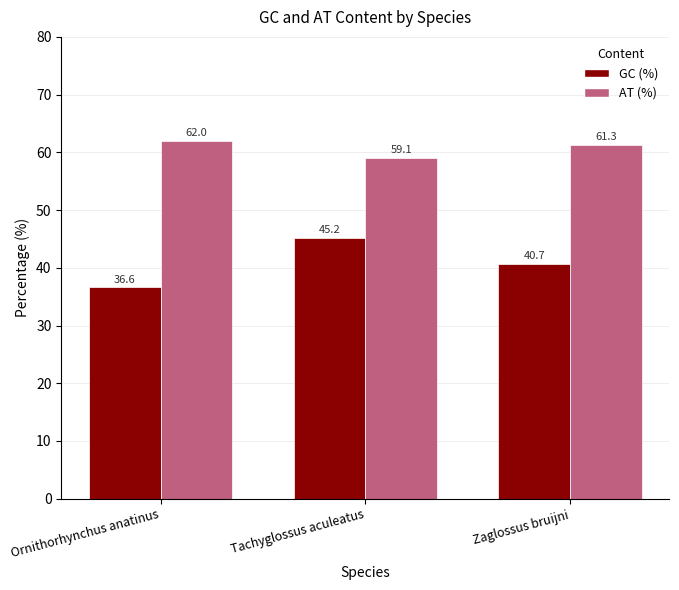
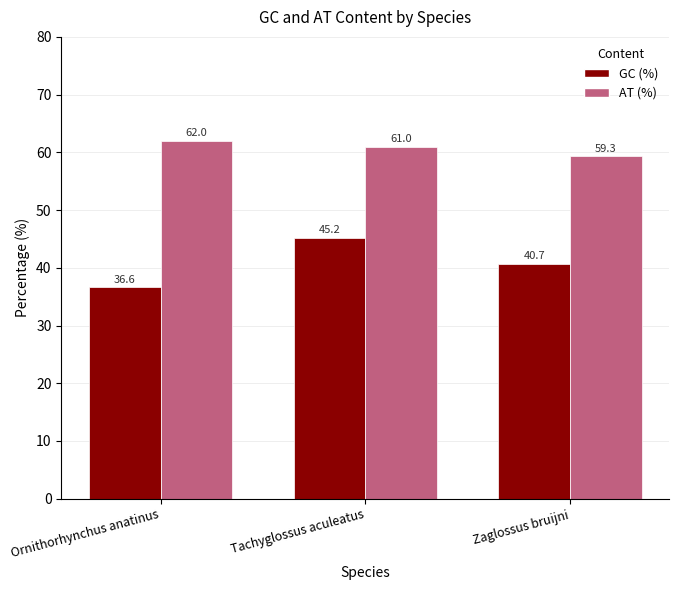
  {
    "GC (%)": {
      "Ornithorhynchus anatinus": 36.6,
      "Tachyglossus aculeatus": 45.2,
      "Zaglossus bruijni": 40.7
    },
    "AT (%)": {
      "Ornithorhynchus anatinus": 62.0,
-     "Tachyglossus aculeatus": 59.1,
-     "Zaglossus bruijni": 61.3
+     "Tachyglossus aculeatus": 61.0,
+     "Zaglossus bruijni": 59.3
    }
  }
